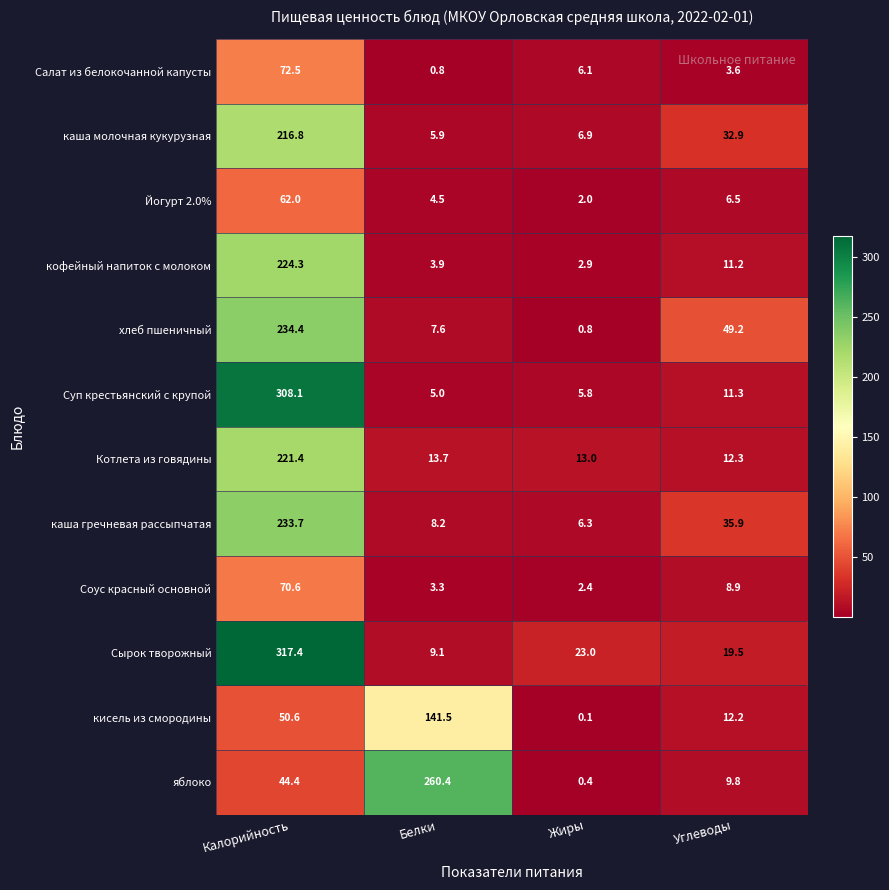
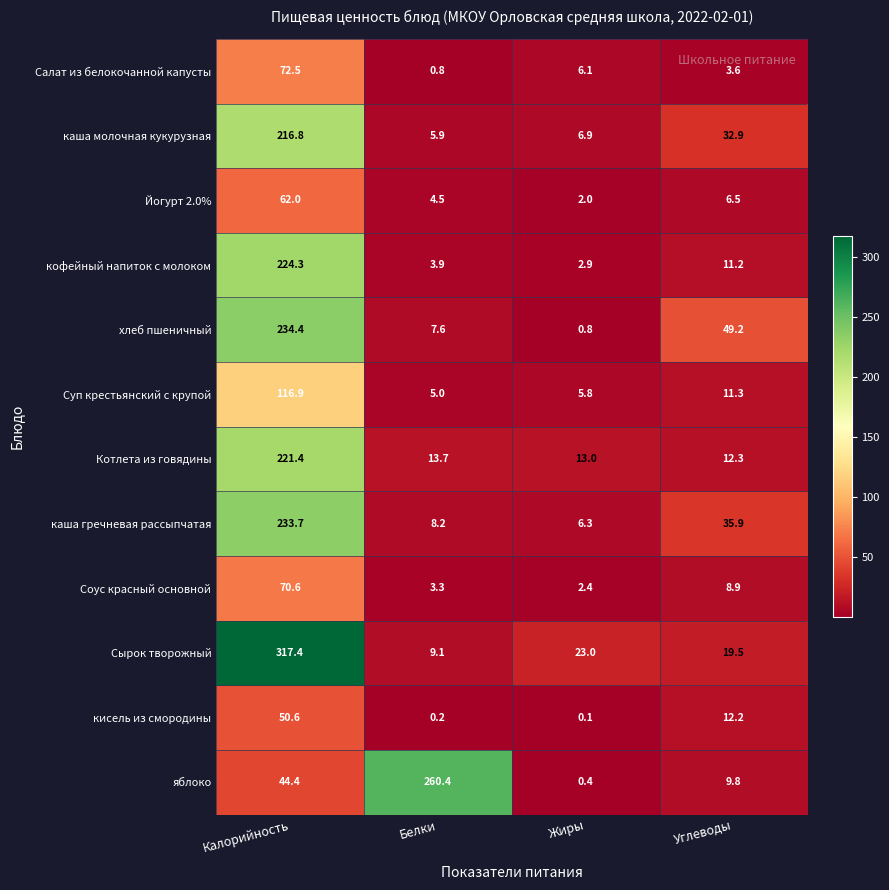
  {
    "Салат из белокочанной капусты": {
      "Калорийность": 72.5,
      "Белки": 0.8,
      "Жиры": 6.1
    },
    "каша молочная кукурузная": {
      "Калорийность": 216.8,
      "Белки": 5.9,
      "Жиры": 6.9,
      "Углеводы": 32.9
    },
    "Йогурт 2.0%": {
      "Калорийность": 62.0,
      "Белки": 4.5,
      "Жиры": 2.0,
      "Углеводы": 6.5
    },
    "кофейный напиток с молоком": {
      "Калорийность": 224.3,
      "Белки": 3.9,
      "Жиры": 2.9,
      "Углеводы": 11.2
    },
    "хлеб пшеничный": {
      "Калорийность": 234.4,
      "Белки": 7.6,
      "Жиры": 0.8,
      "Углеводы": 49.2
    },
    "Суп крестьянский с крупой": {
-     "Калорийность": 308.1,
+     "Калорийность": 116.9,
      "Белки": 5.0,
      "Жиры": 5.8,
      "Углеводы": 11.3
    },
    "Котлета из говядины": {
      "Калорийность": 221.4,
      "Белки": 13.7,
      "Жиры": 13.0,
      "Углеводы": 12.3
    },
    "каша гречневая рассыпчатая": {
      "Калорийность": 233.7,
      "Белки": 8.2,
      "Жиры": 6.3,
      "Углеводы": 35.9
    },
    "Соус красный основной": {
      "Калорийность": 70.6,
      "Белки": 3.3,
      "Жиры": 2.4,
      "Углеводы": 8.9
    },
    "Сырок творожный": {
      "Калорийность": 317.4,
      "Белки": 9.1,
      "Жиры": 23.0,
      "Углеводы": 19.5
    },
    "кисель из смородины": {
      "Калорийность": 50.6,
-     "Белки": 141.5,
+     "Белки": 0.2,
      "Жиры": 0.1,
      "Углеводы": 12.2
    },
    "яблоко": {
      "Калорийность": 44.4,
      "Белки": 260.4,
      "Жиры": 0.4,
      "Углеводы": 9.8
    }
  }
